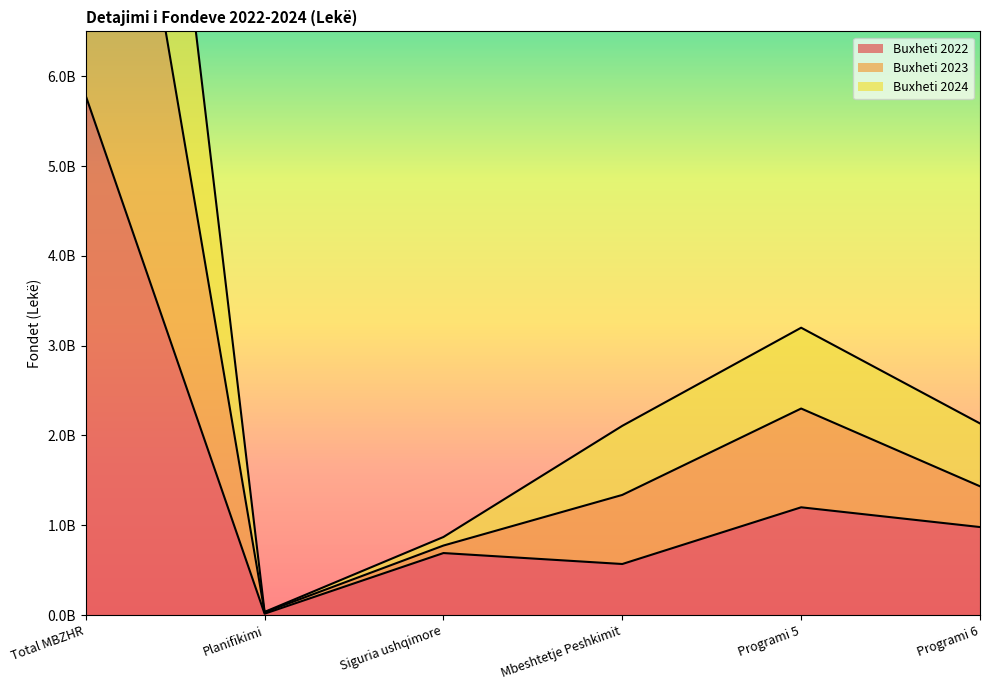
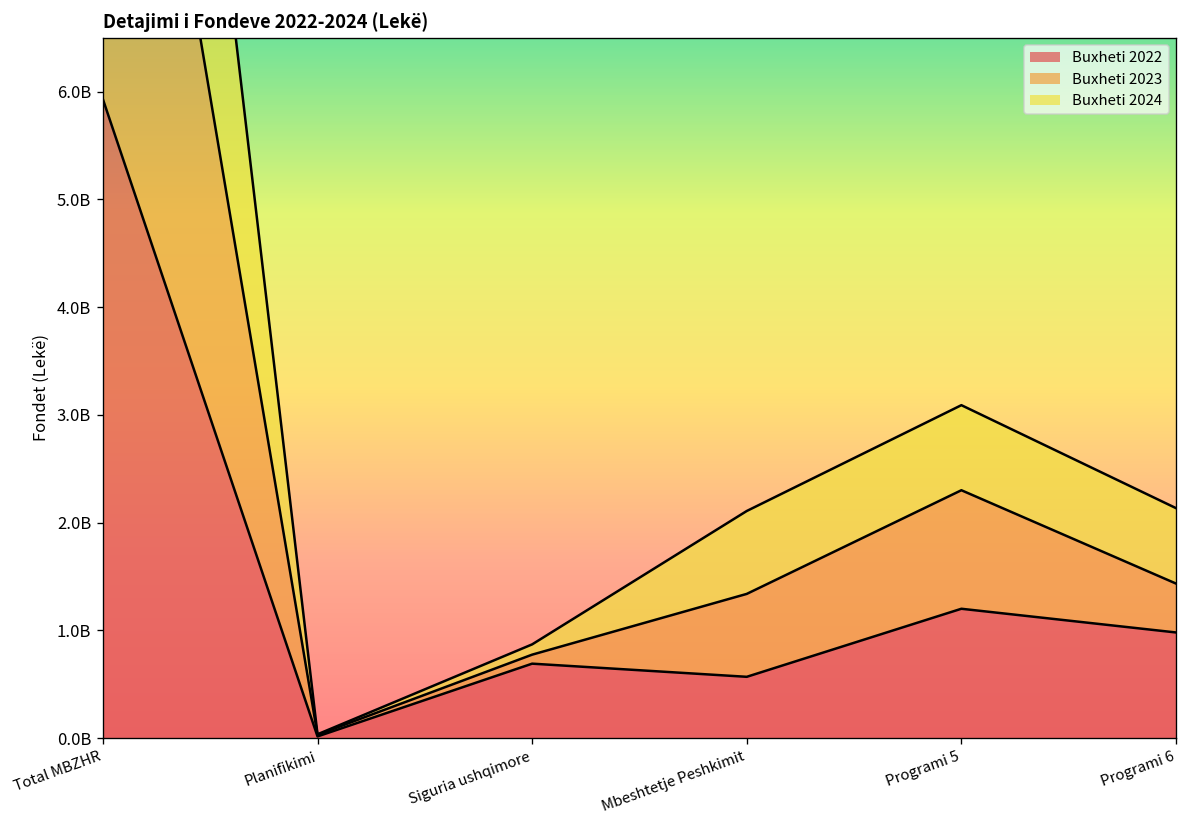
  {
    "Buxheti 2022": {
-     "Total MBZHR": 5800000000,
+     "Total MBZHR": 5900000000,
      "Siguria ushqimore": 700000000,
      "Mbeshtetje Peshkimit": 600000000,
      "Programi 5": 1200000000,
      "Programi 6": 1000000000
    },
    "Buxheti 2023": {
      "Siguria ushqimore": 100000000,
      "Mbeshtetje Peshkimit": 800000000,
      "Programi 5": 1100000000,
      "Programi 6": 500000000
    },
    "Buxheti 2024": {
      "Siguria ushqimore": 100000000,
      "Mbeshtetje Peshkimit": 800000000,
-     "Programi 5": 900000000,
+     "Programi 5": 800000000,
      "Programi 6": 700000000
    }
  }
